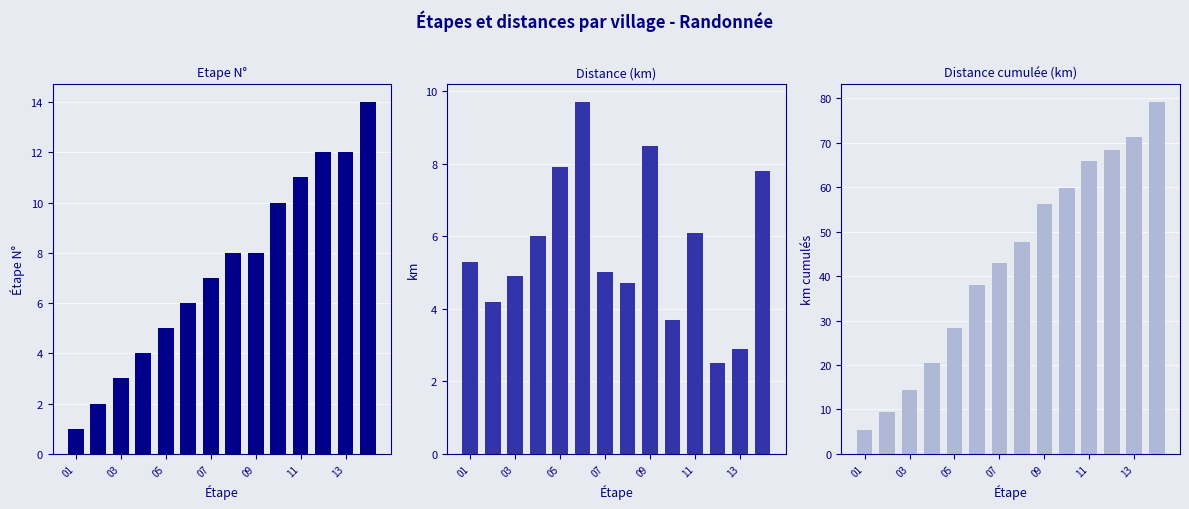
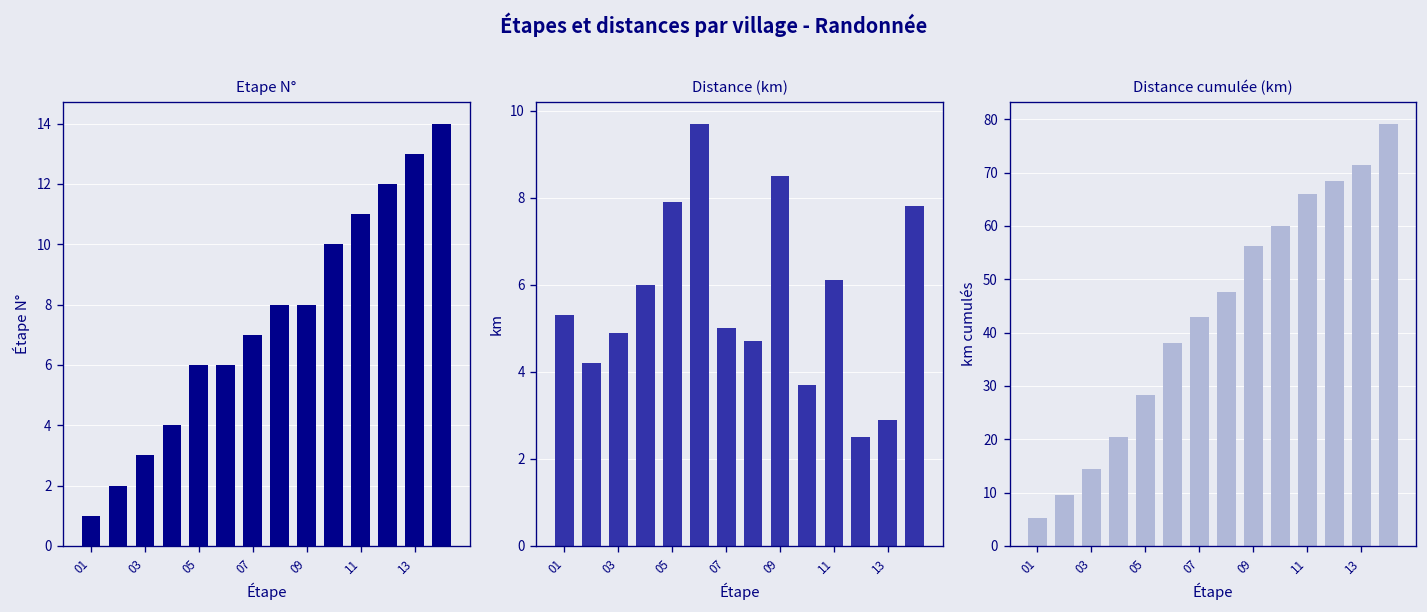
  {
    "Etape N°": {
      "01": 1,
      "03": 3,
-     "05": 5,
+     "05": 6,
      "07": 7,
      "09": 8,
      "11": 11,
-     "13": 12
+     "13": 13
    },
    "Distance (km)": {
      "01": 5.3,
      "03": 4.9,
      "05": 7.9,
      "07": 5.0,
      "09": 8.5,
      "11": 6.1,
      "13": 2.9
    },
    "Distance cumulée (km)": {
      "01": 5,
      "03": 14,
      "05": 28,
      "07": 43,
      "09": 56,
      "11": 66,
      "13": 71
    }
  }
